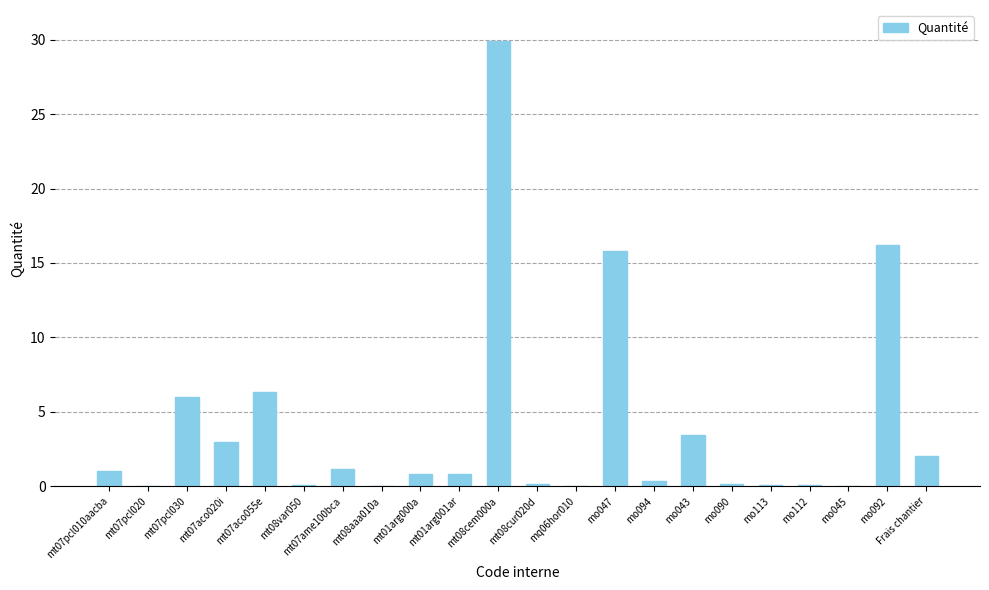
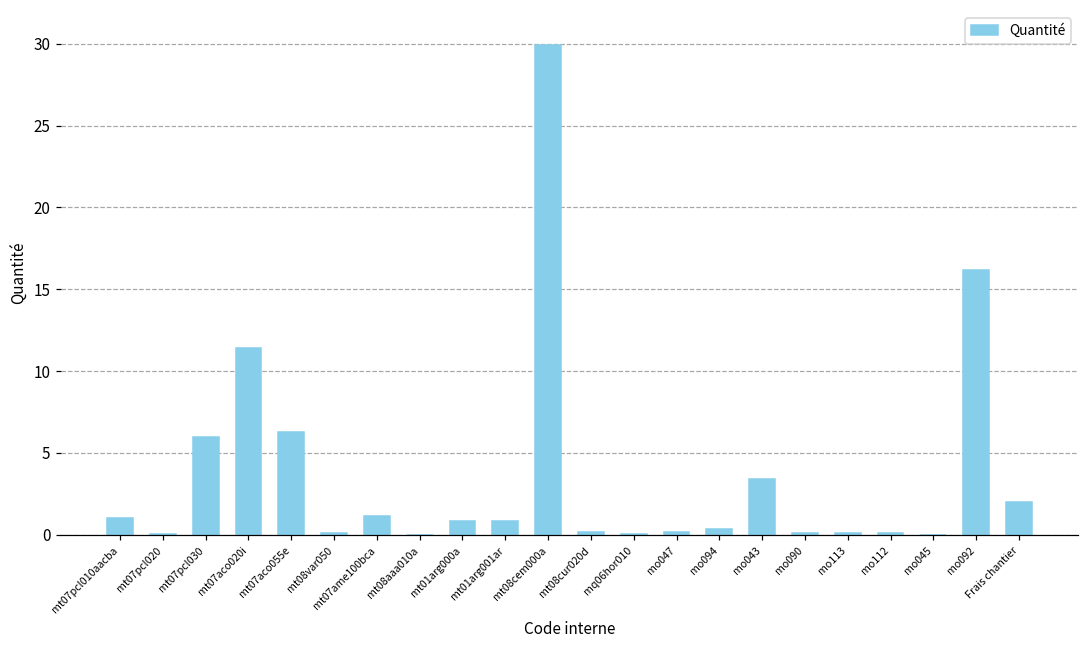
  {
    "mt07pcl010aacba": 1.1,
    "mt07pcl030": 6.0,
-   "mt07aco020i": 3.0,
+   "mt07aco020i": 11.4,
    "mt07aco055e": 6.3,
    "mt07ame100bca": 1.2,
    "mt01arg000a": 0.9,
    "mt01arg001ar": 0.8,
    "mt08cem000a": 29.9,
-   "mo047": 15.8,
+   "mo047": 0.2,
    "mo094": 0.3,
    "mo043": 3.4,
    "mo092": 16.2,
    "Frais chantier": 2.0
  }
